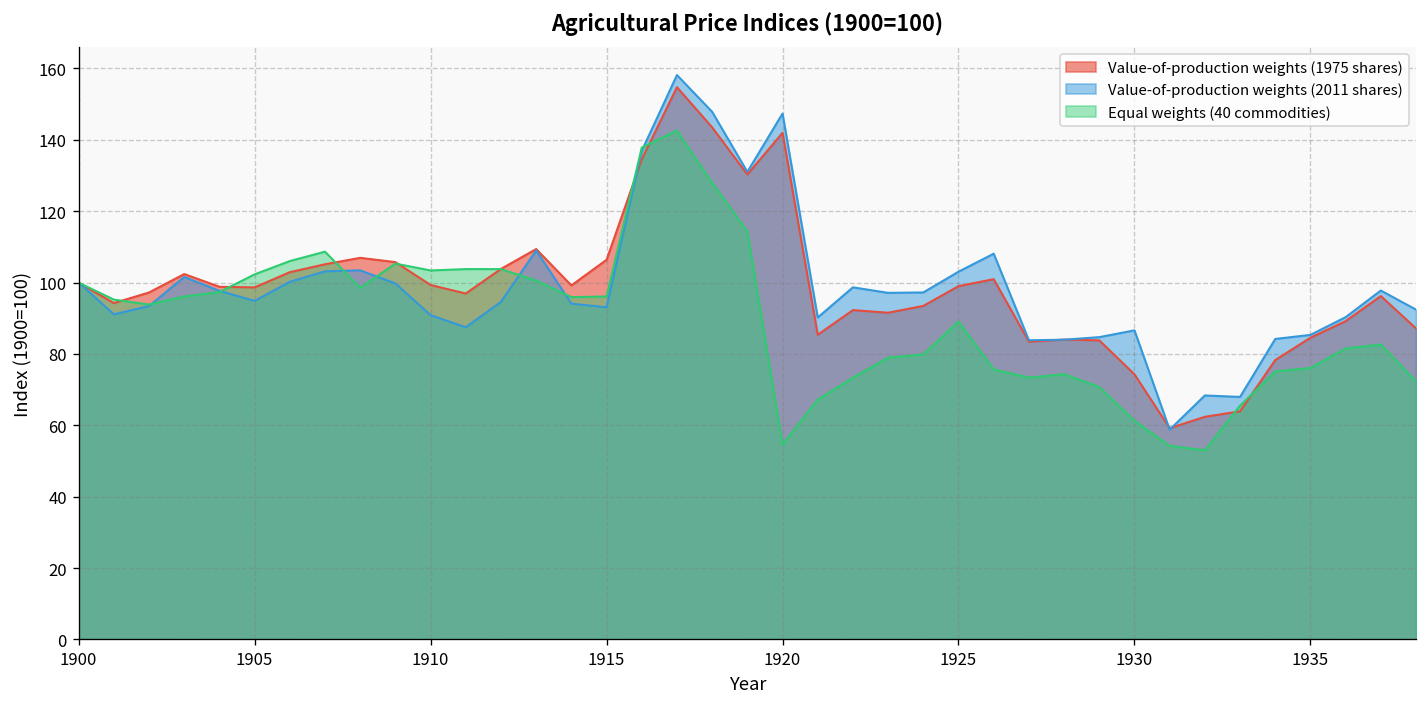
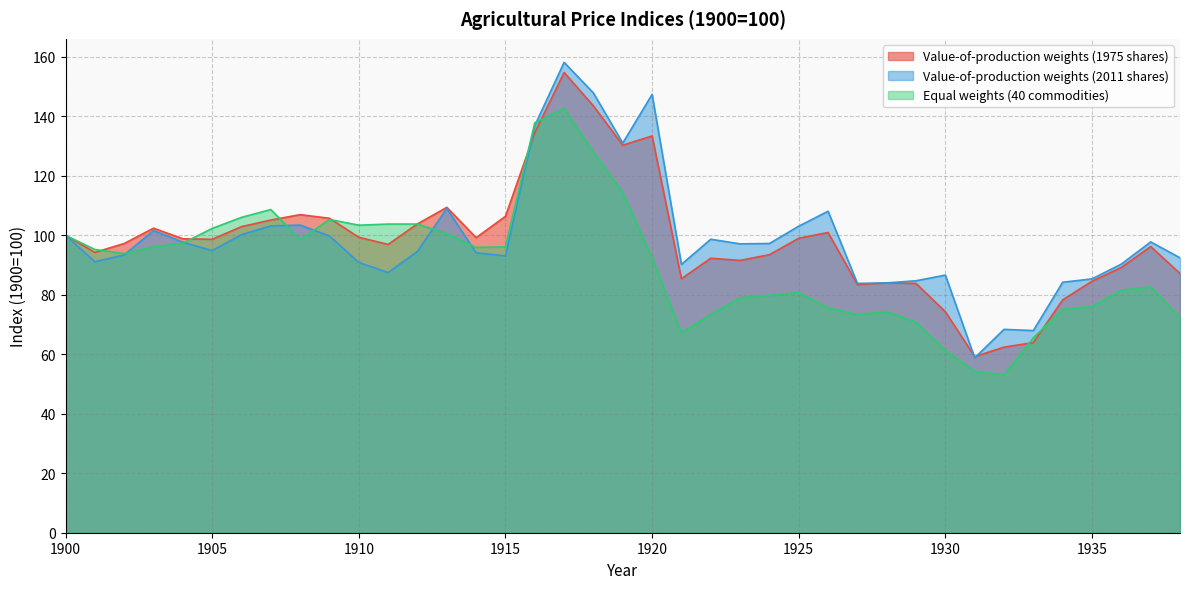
  {
    "Value-of-production weights (1975 shares)": {
      "1905": 99,
      "1910": 99,
      "1915": 106,
-     "1920": 142,
+     "1920": 133,
      "1925": 99,
      "1930": 74
    },
    "Value-of-production weights (2011 shares)": {
      "1905": 95,
      "1910": 91,
      "1915": 93,
      "1920": 147,
      "1925": 103,
      "1930": 87
    },
    "Equal weights (40 commodities)": {
      "1905": 102,
      "1910": 103,
      "1915": 96,
-     "1920": 55,
-     "1925": 89,
+     "1920": 92,
+     "1925": 81,
      "1930": 61,
      "1935": 76
    }
  }
